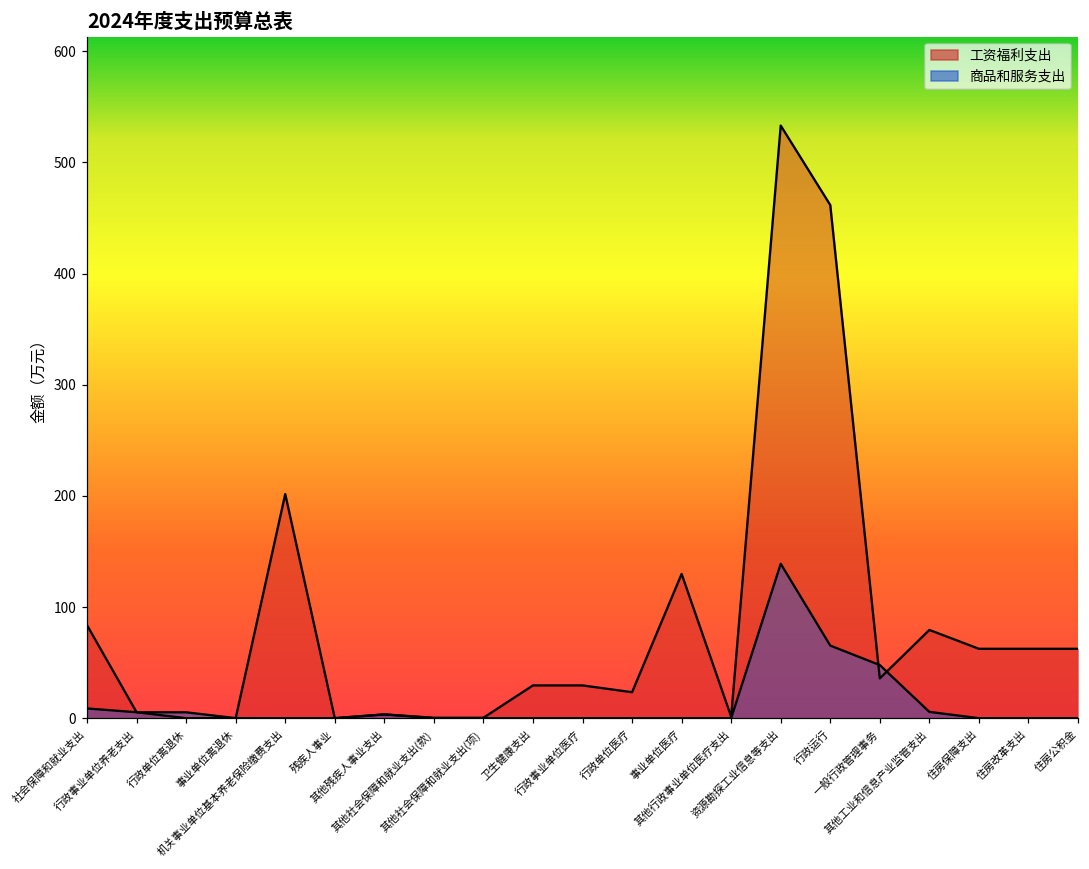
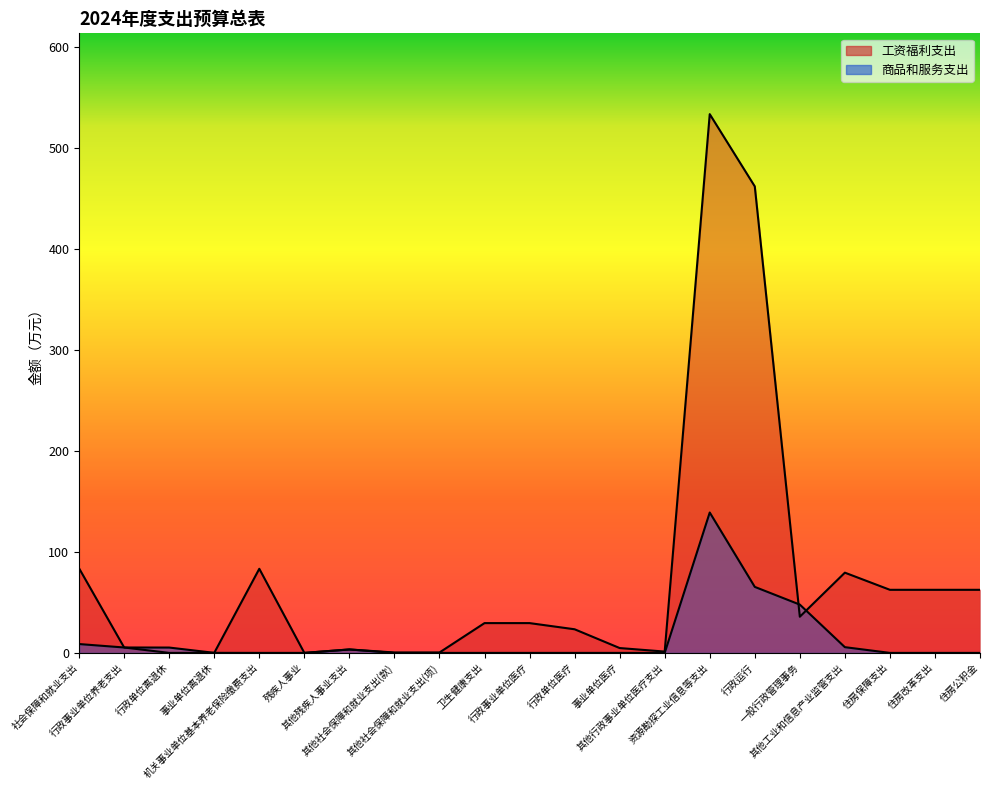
  {
    "工资福利支出": {
      "社会保障和就业支出": 84,
      "行政单位离退休": 0,
-     "机关事业单位基本养老保险缴费支出": 202,
+     "机关事业单位基本养老保险缴费支出": 83,
      "卫生健康支出": 29,
      "行政事业单位医疗": 29,
      "行政单位医疗": 23,
-     "事业单位医疗": 130,
+     "事业单位医疗": 5,
      "资源勘探工业信息等支出": 533,
      "行政运行": 462,
      "一般行政管理事务": 36,
      "其他工业和信息产业监管支出": 79,
      "住房保障支出": 62,
      "住房改革支出": 62,
      "住房公积金": 62
    },
    "商品和服务支出": {
      "社会保障和就业支出": 9,
      "行政单位离退休": 5,
      "机关事业单位基本养老保险缴费支出": 0,
      "卫生健康支出": 0,
      "行政事业单位医疗": 0,
      "行政单位医疗": 0,
      "事业单位医疗": 0,
      "资源勘探工业信息等支出": 139,
      "行政运行": 65,
      "一般行政管理事务": 48,
      "其他工业和信息产业监管支出": 6,
      "住房保障支出": 0,
      "住房改革支出": 0,
      "住房公积金": 0
    }
  }
